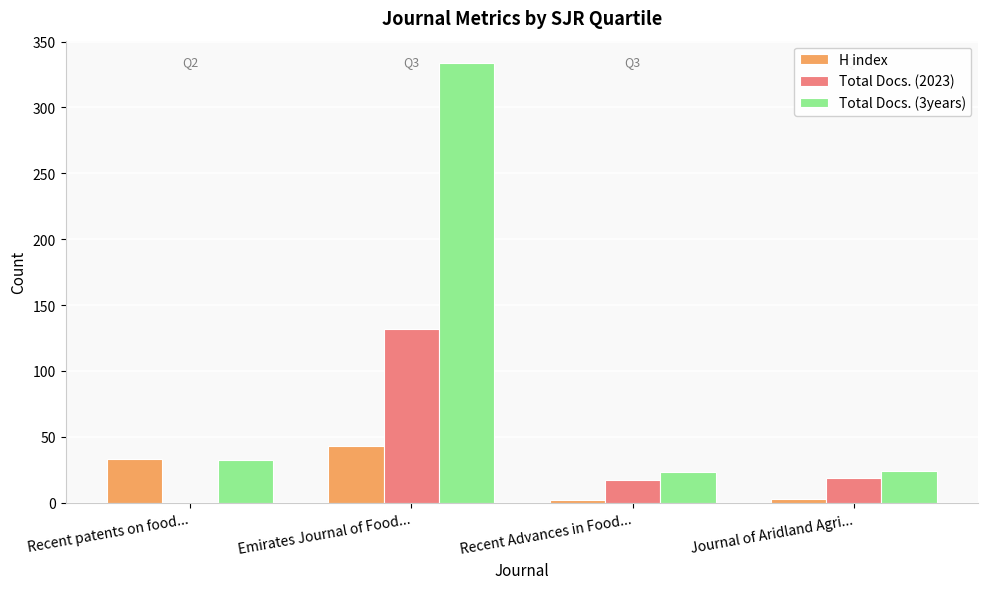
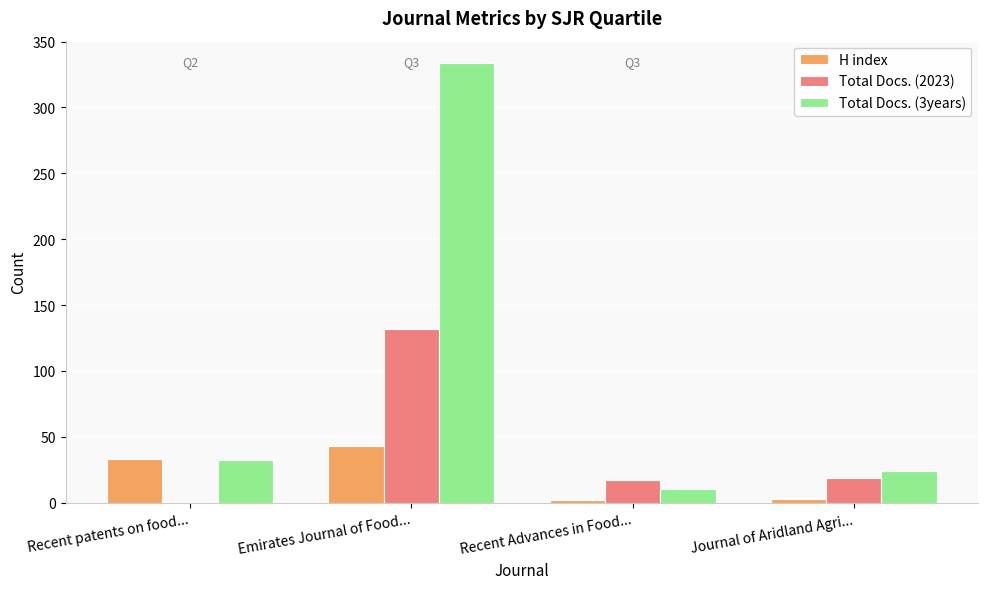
  {
    "Total Docs. (3years)": {
      "Recent patents on food...": 32,
      "Emirates Journal of Food...": 334,
-     "Recent Advances in Food...": 23,
+     "Recent Advances in Food...": 10,
      "Journal of Aridland Agri...": 24
    }
  }
